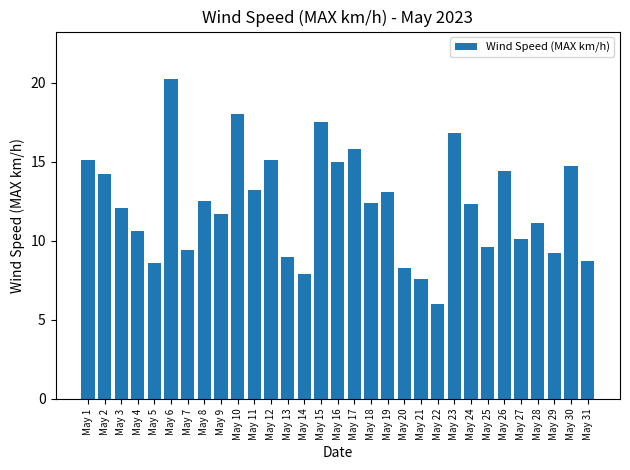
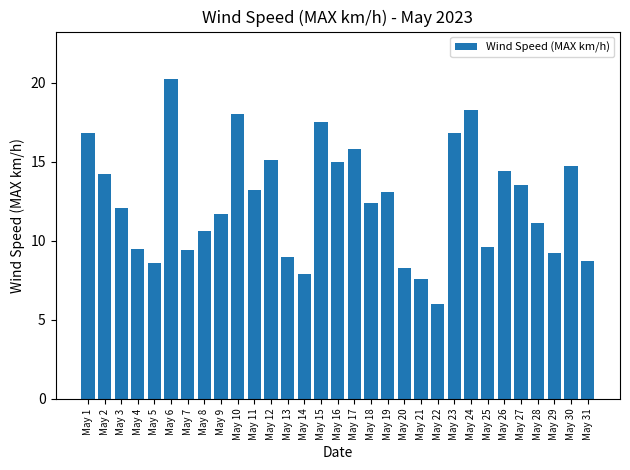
  {
-   "May 1": 15.1,
+   "May 1": 16.8,
    "May 2": 14.2,
    "May 3": 12.1,
-   "May 4": 10.6,
+   "May 4": 9.5,
    "May 5": 8.6,
    "May 6": 20.2,
    "May 7": 9.4,
-   "May 8": 12.5,
+   "May 8": 10.6,
    "May 9": 11.7,
    "May 10": 18.0,
    "May 11": 13.2,
    "May 12": 15.1,
    "May 13": 9.0,
    "May 14": 7.9,
    "May 15": 17.5,
    "May 16": 15.0,
    "May 17": 15.8,
    "May 18": 12.4,
    "May 19": 13.1,
    "May 20": 8.3,
    "May 21": 7.6,
    "May 22": 6.0,
    "May 23": 16.8,
-   "May 24": 12.3,
+   "May 24": 18.3,
    "May 25": 9.6,
    "May 26": 14.4,
-   "May 27": 10.1,
+   "May 27": 13.5,
    "May 28": 11.1,
    "May 29": 9.2,
    "May 30": 14.7,
    "May 31": 8.7
  }
